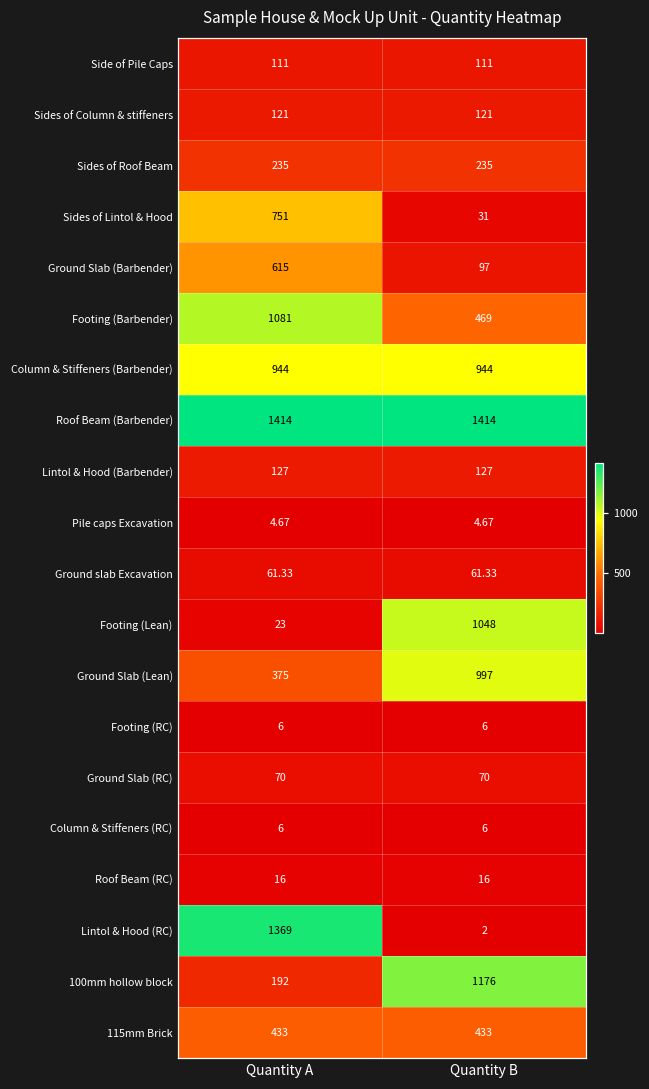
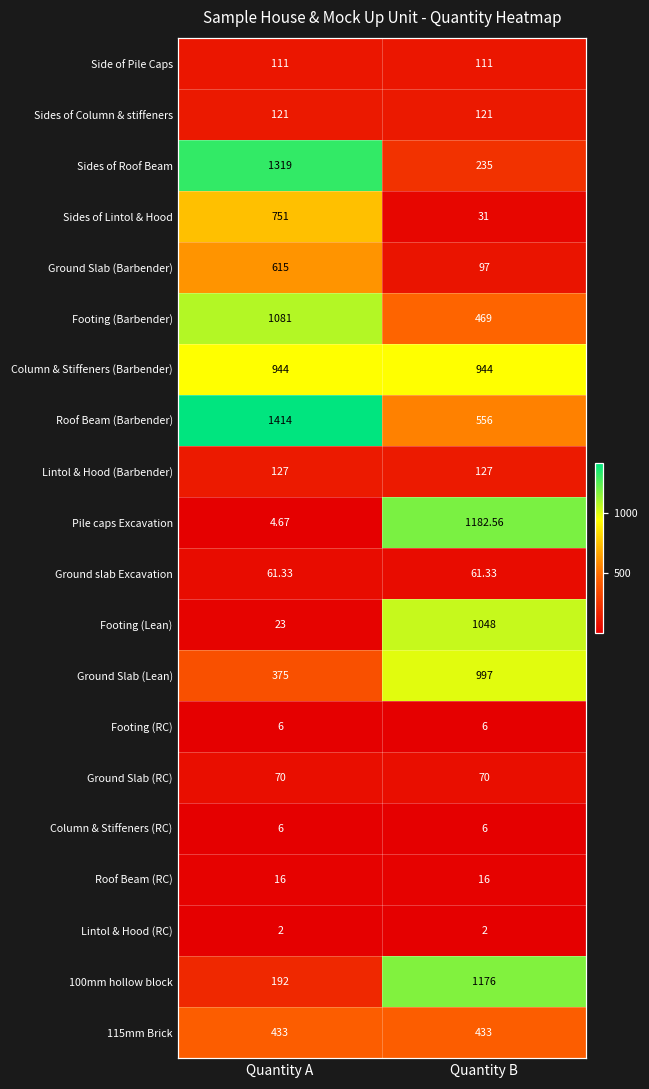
  {
    "Side of Pile Caps": {
      "Quantity A": 111,
      "Quantity B": 111
    },
    "Sides of Column & stiffeners": {
      "Quantity A": 121,
      "Quantity B": 121
    },
    "Sides of Roof Beam": {
-     "Quantity A": 235,
+     "Quantity A": 1319,
      "Quantity B": 235
    },
    "Sides of Lintol & Hood": {
      "Quantity A": 751,
      "Quantity B": 31
    },
    "Ground Slab (Barbender)": {
      "Quantity A": 615,
      "Quantity B": 97
    },
    "Footing (Barbender)": {
      "Quantity A": 1081,
      "Quantity B": 469
    },
    "Column & Stiffeners (Barbender)": {
      "Quantity A": 944,
      "Quantity B": 944
    },
    "Roof Beam (Barbender)": {
      "Quantity A": 1414,
-     "Quantity B": 1414
+     "Quantity B": 556
    },
    "Lintol & Hood (Barbender)": {
      "Quantity A": 127,
      "Quantity B": 127
    },
    "Pile caps Excavation": {
      "Quantity A": 4.67,
-     "Quantity B": 4.67
+     "Quantity B": 1182.56
    },
    "Ground slab Excavation": {
      "Quantity A": 61.33,
      "Quantity B": 61.33
    },
    "Footing (Lean)": {
      "Quantity A": 23,
      "Quantity B": 1048
    },
    "Ground Slab (Lean)": {
      "Quantity A": 375,
      "Quantity B": 997
    },
    "Footing (RC)": {
      "Quantity A": 6,
      "Quantity B": 6
    },
    "Ground Slab (RC)": {
      "Quantity A": 70,
      "Quantity B": 70
    },
    "Column & Stiffeners (RC)": {
      "Quantity A": 6,
      "Quantity B": 6
    },
    "Roof Beam (RC)": {
      "Quantity A": 16,
      "Quantity B": 16
    },
    "Lintol & Hood (RC)": {
-     "Quantity A": 1369,
+     "Quantity A": 2,
      "Quantity B": 2
    },
    "100mm hollow block": {
      "Quantity A": 192,
      "Quantity B": 1176
    },
    "115mm Brick": {
      "Quantity A": 433,
      "Quantity B": 433
    }
  }
